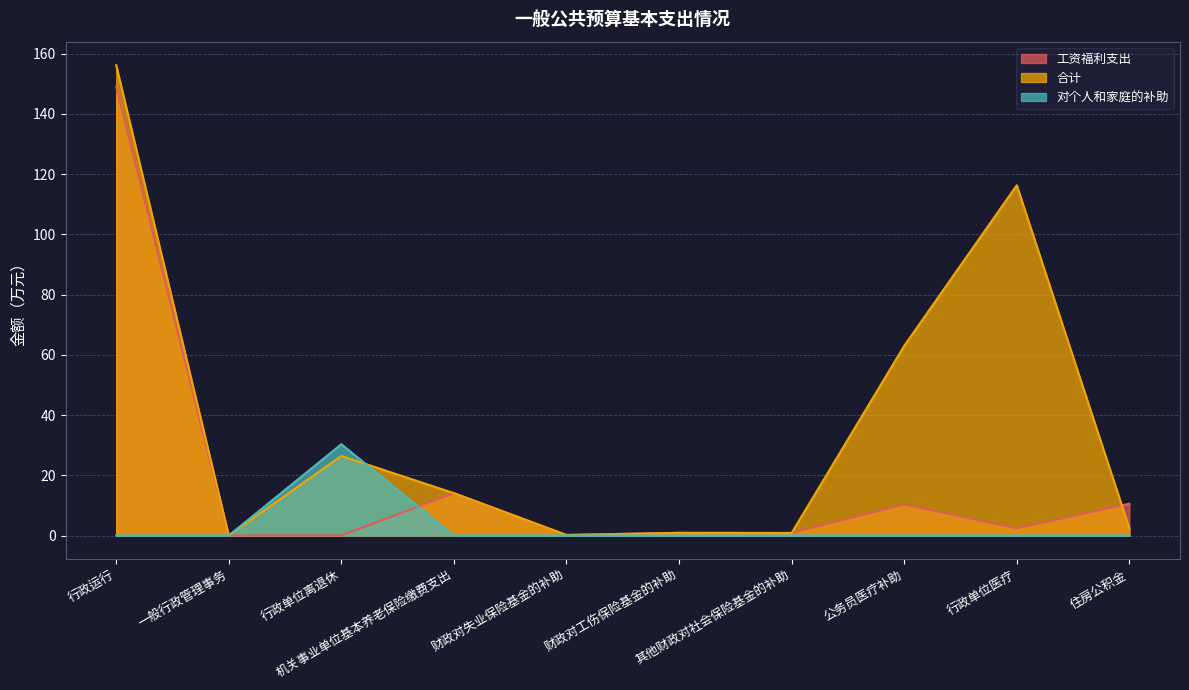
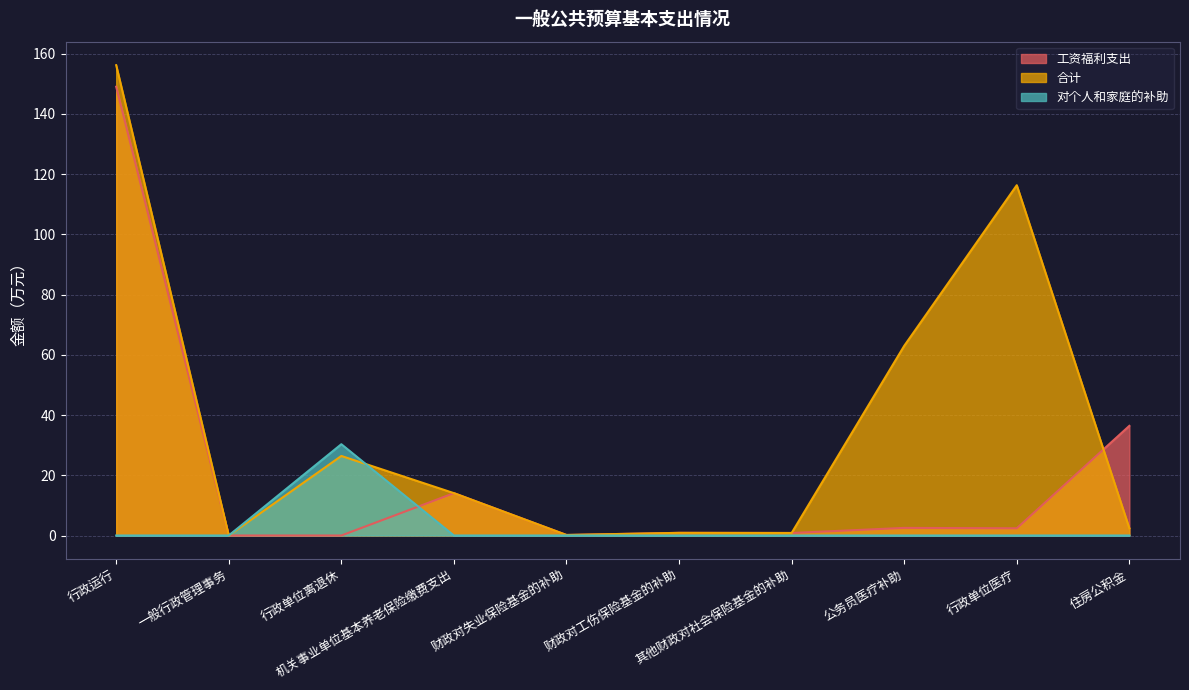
  {
    "工资福利支出": {
      "行政运行": 149,
      "行政单位离退休": 0,
-     "公务员医疗补助": 10,
+     "公务员医疗补助": 3,
      "行政单位医疗": 2,
-     "住房公积金": 11
+     "住房公积金": 36
    },
    "合计": {
      "行政运行": 156,
      "行政单位离退休": 26,
      "公务员医疗补助": 63,
      "行政单位医疗": 116,
      "住房公积金": 2
    },
    "对个人和家庭的补助": {
      "行政运行": 0,
      "行政单位离退休": 30,
      "机关事业单位基本养老保险缴费支出": 0,
      "财政对工伤保险基金的补助": 0,
      "公务员医疗补助": 0,
      "行政单位医疗": 0,
      "住房公积金": 0
    }
  }
